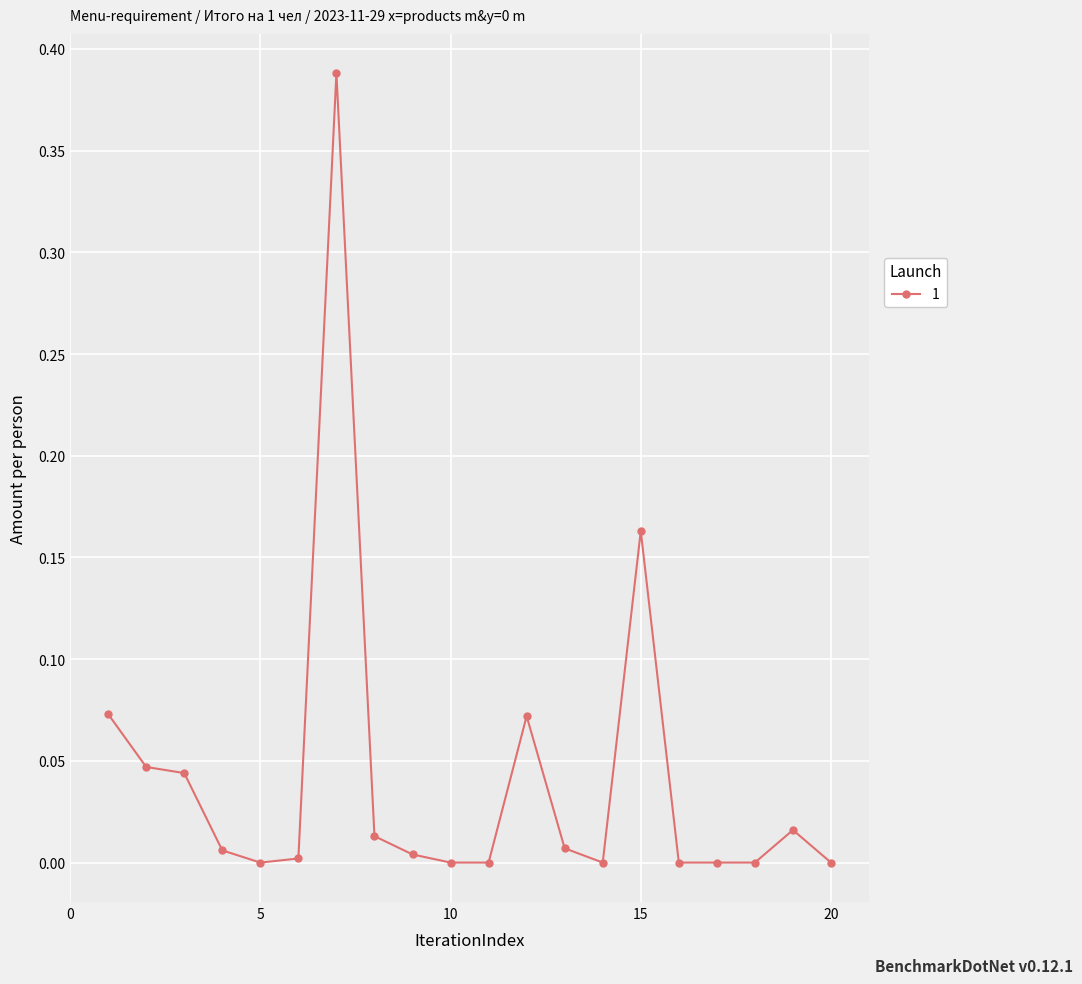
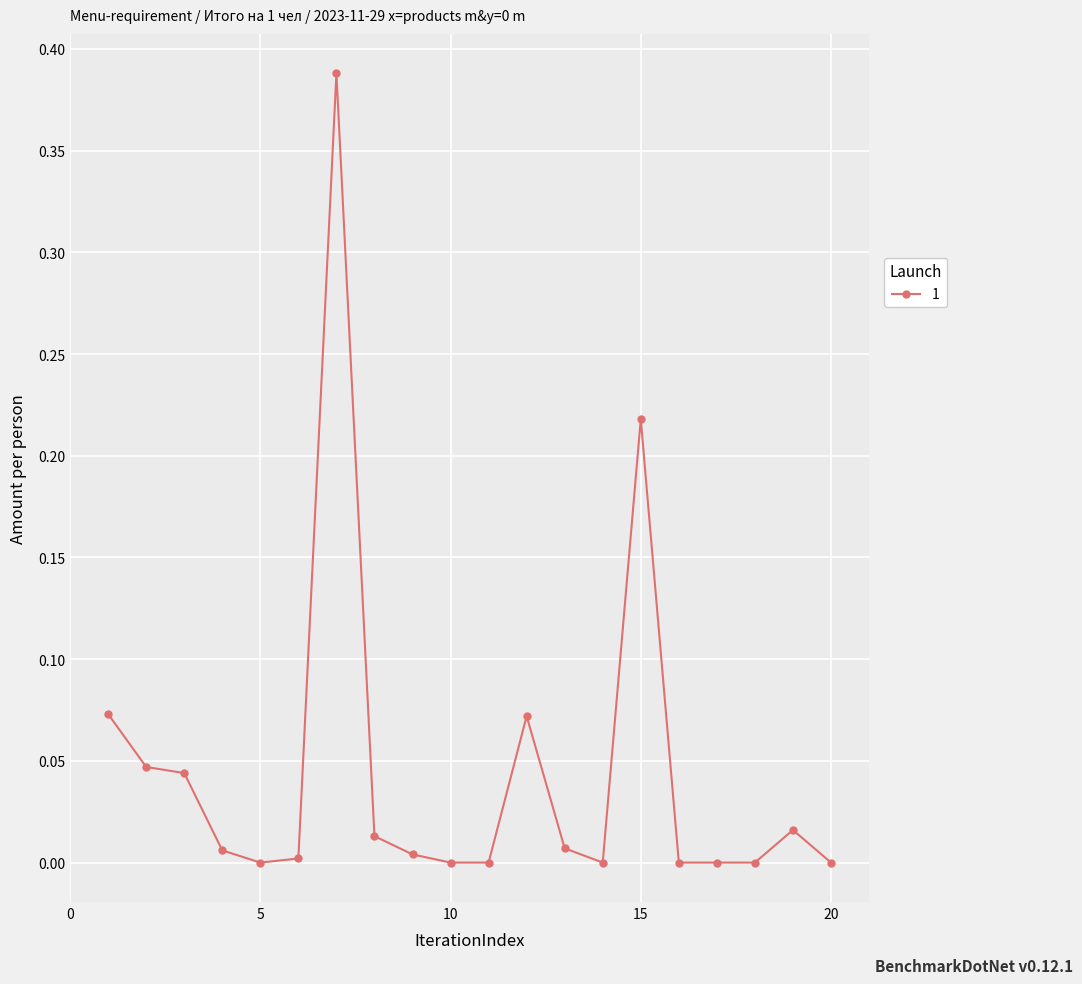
  {
    "5": 0.000,
    "10": 0.000,
-   "15": 0.163,
+   "15": 0.218,
    "20": 0.000
  }
